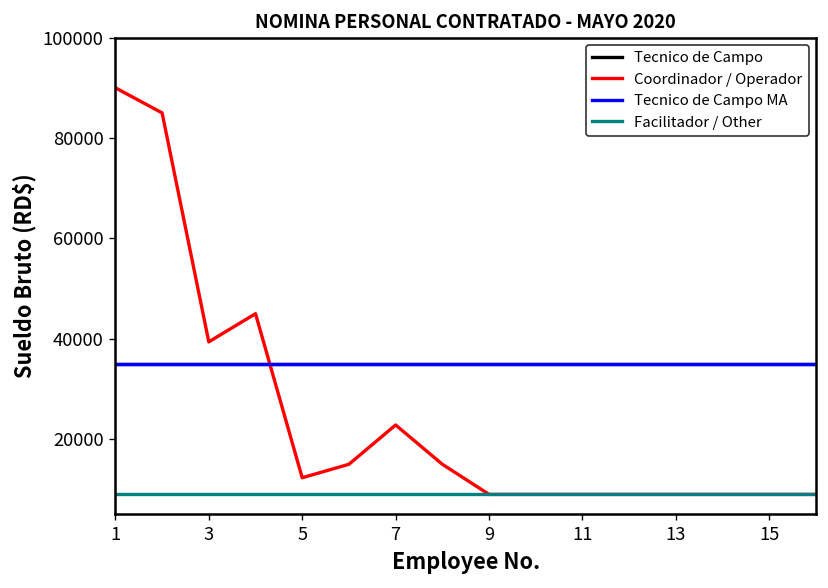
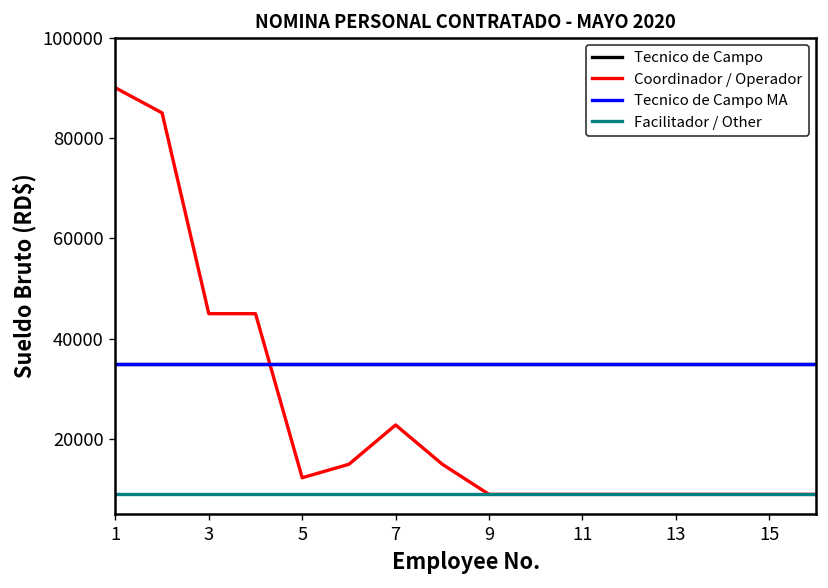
  {
    "Tecnico de Campo MA": {
      "1": 35000,
      "3": 35000,
      "5": 35000,
      "7": 35000,
      "9": 35000,
      "11": 35000,
      "13": 35000,
      "15": 35000
    },
    "Coordinador / Operador": {
      "1": 90000,
-     "3": 39000,
+     "3": 45000,
      "5": 12000,
      "7": 23000
    },
    "Facilitador / Other": {
      "1": 9000,
      "3": 9000,
      "5": 9000,
      "7": 9000
    }
  }
